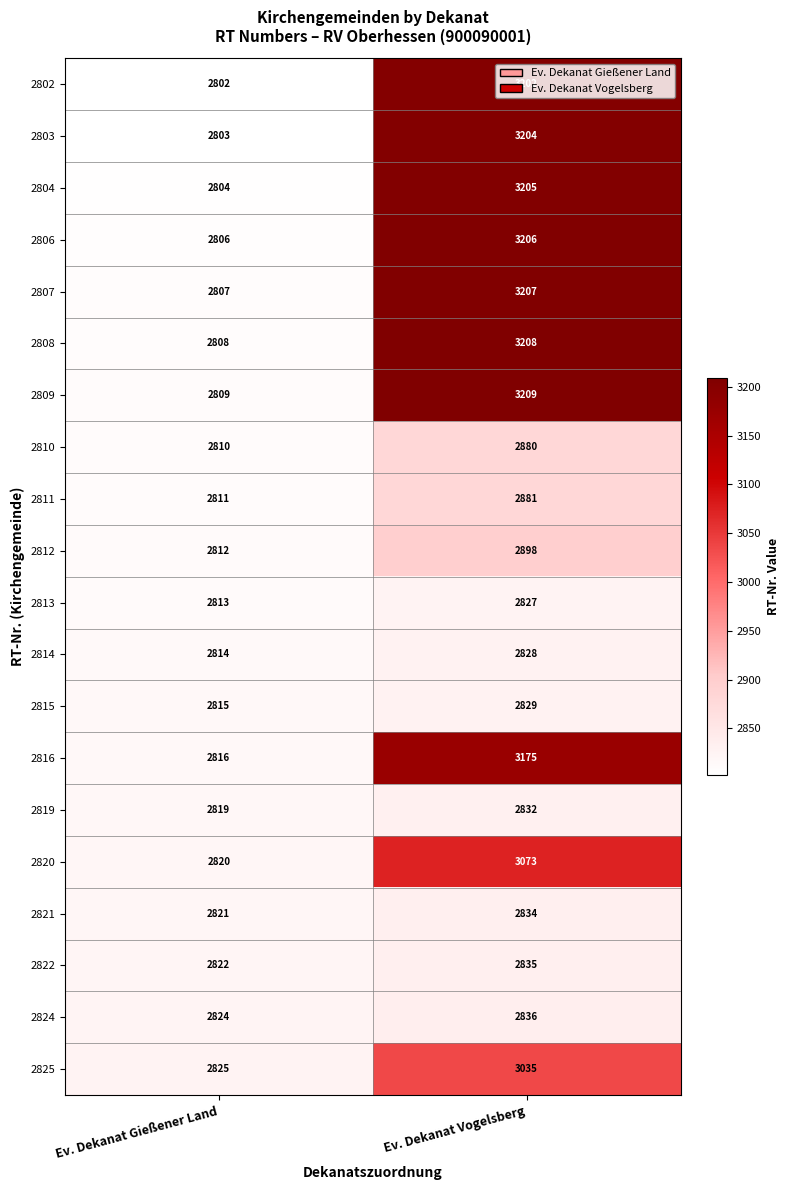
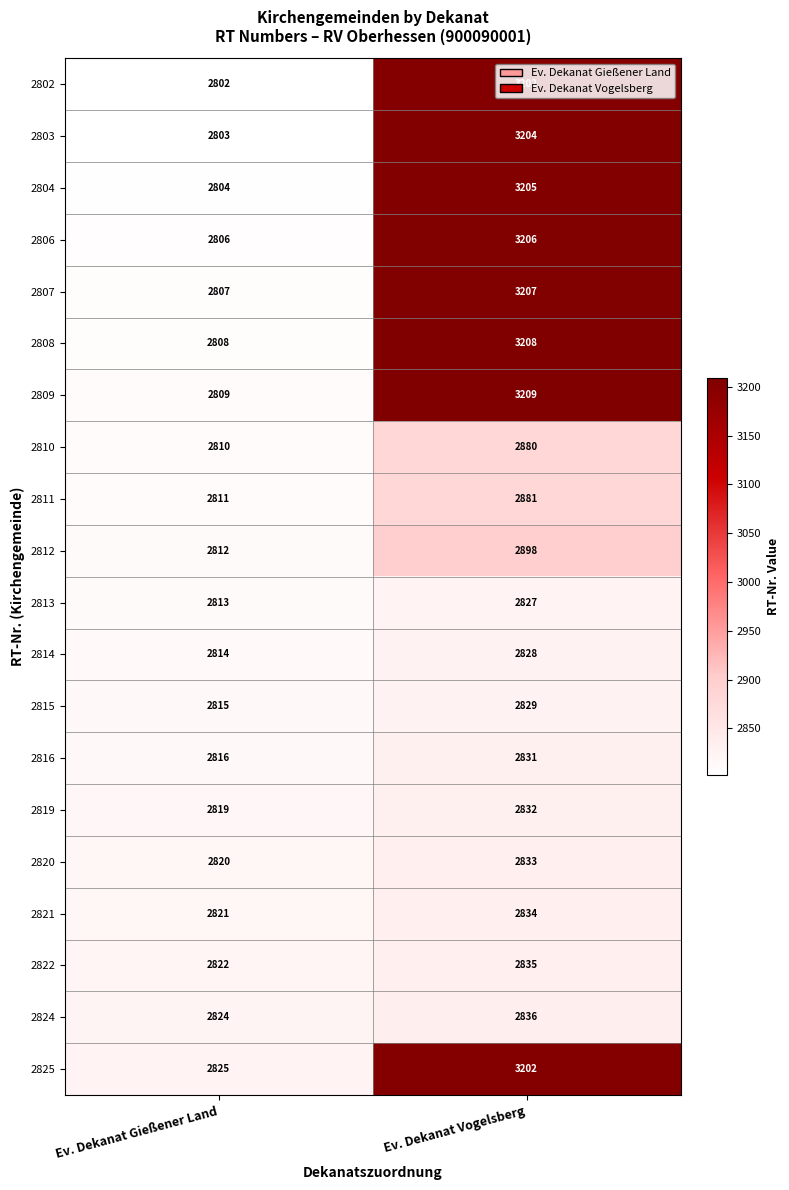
  {
    "2802": {
      "Ev. Dekanat Gießener Land": 2802
    },
    "2803": {
      "Ev. Dekanat Gießener Land": 2803,
      "Ev. Dekanat Vogelsberg": 3204
    },
    "2804": {
      "Ev. Dekanat Gießener Land": 2804,
      "Ev. Dekanat Vogelsberg": 3205
    },
    "2806": {
      "Ev. Dekanat Gießener Land": 2806,
      "Ev. Dekanat Vogelsberg": 3206
    },
    "2807": {
      "Ev. Dekanat Gießener Land": 2807,
      "Ev. Dekanat Vogelsberg": 3207
    },
    "2808": {
      "Ev. Dekanat Gießener Land": 2808,
      "Ev. Dekanat Vogelsberg": 3208
    },
    "2809": {
      "Ev. Dekanat Gießener Land": 2809,
      "Ev. Dekanat Vogelsberg": 3209
    },
    "2810": {
      "Ev. Dekanat Gießener Land": 2810,
      "Ev. Dekanat Vogelsberg": 2880
    },
    "2811": {
      "Ev. Dekanat Gießener Land": 2811,
      "Ev. Dekanat Vogelsberg": 2881
    },
    "2812": {
      "Ev. Dekanat Gießener Land": 2812,
      "Ev. Dekanat Vogelsberg": 2898
    },
    "2813": {
      "Ev. Dekanat Gießener Land": 2813,
      "Ev. Dekanat Vogelsberg": 2827
    },
    "2814": {
      "Ev. Dekanat Gießener Land": 2814,
      "Ev. Dekanat Vogelsberg": 2828
    },
    "2815": {
      "Ev. Dekanat Gießener Land": 2815,
      "Ev. Dekanat Vogelsberg": 2829
    },
    "2816": {
      "Ev. Dekanat Gießener Land": 2816,
-     "Ev. Dekanat Vogelsberg": 3175
+     "Ev. Dekanat Vogelsberg": 2831
    },
    "2819": {
      "Ev. Dekanat Gießener Land": 2819,
      "Ev. Dekanat Vogelsberg": 2832
    },
    "2820": {
      "Ev. Dekanat Gießener Land": 2820,
-     "Ev. Dekanat Vogelsberg": 3073
+     "Ev. Dekanat Vogelsberg": 2833
    },
    "2821": {
      "Ev. Dekanat Gießener Land": 2821,
      "Ev. Dekanat Vogelsberg": 2834
    },
    "2822": {
      "Ev. Dekanat Gießener Land": 2822,
      "Ev. Dekanat Vogelsberg": 2835
    },
    "2824": {
      "Ev. Dekanat Gießener Land": 2824,
      "Ev. Dekanat Vogelsberg": 2836
    },
    "2825": {
      "Ev. Dekanat Gießener Land": 2825,
-     "Ev. Dekanat Vogelsberg": 3035
+     "Ev. Dekanat Vogelsberg": 3202
    }
  }
